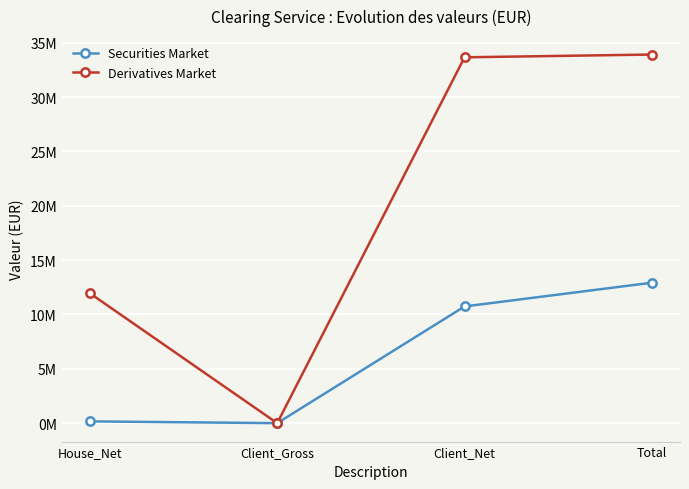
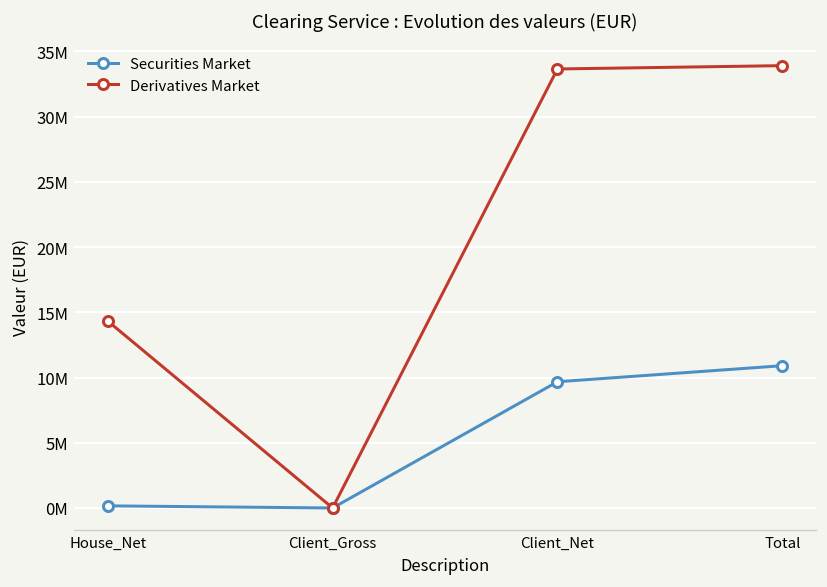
  {
    "Securities Market": {
      "House_Net": 200000,
-     "Client_Net": 10700000,
-     "Total": 12900000
+     "Client_Net": 9700000,
+     "Total": 10900000
    },
    "Derivatives Market": {
-     "House_Net": 12000000,
+     "House_Net": 14300000,
      "Client_Net": 33700000,
      "Total": 33900000
    }
  }
